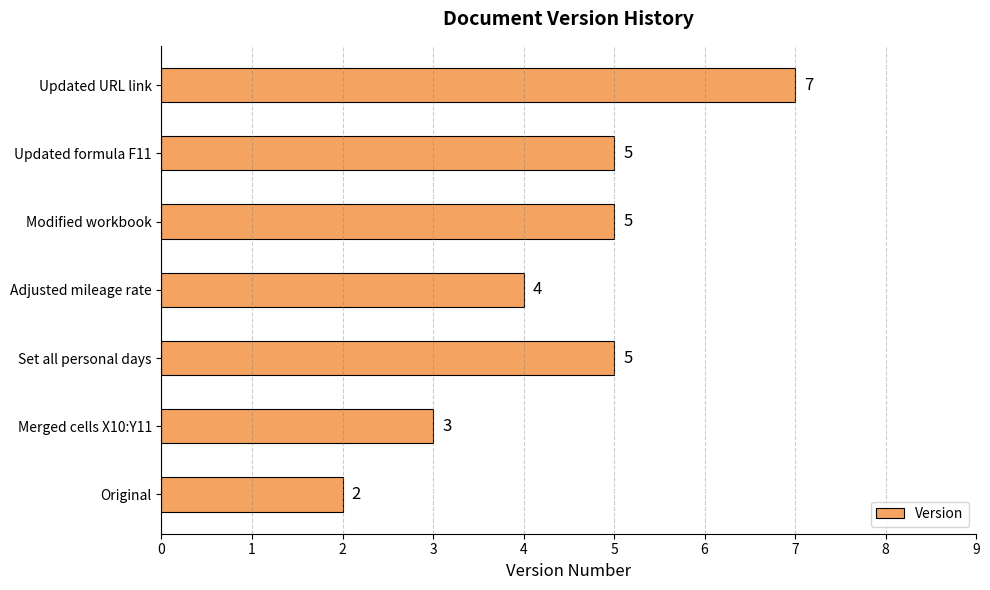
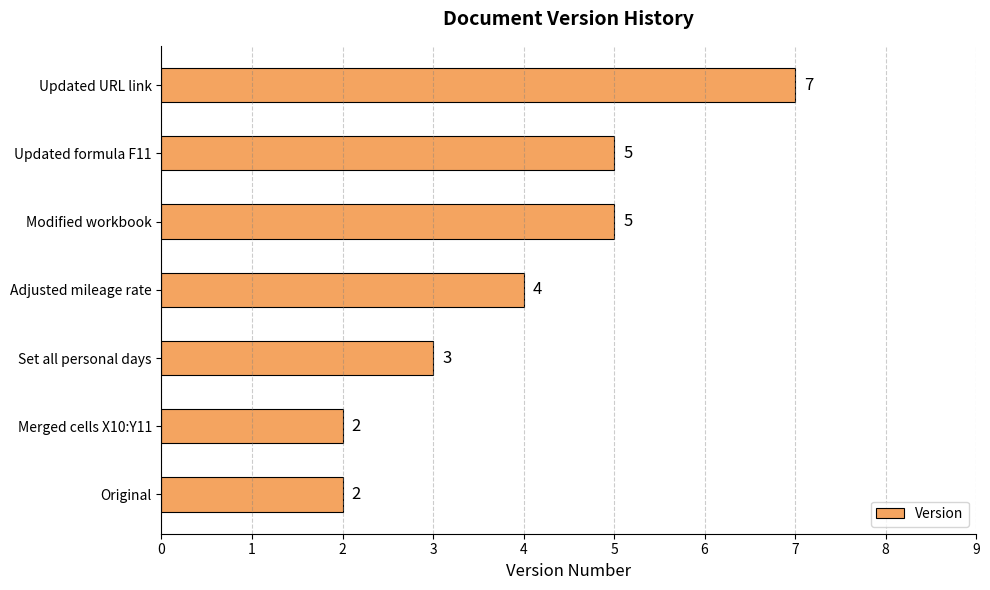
  {
    "Updated URL link": 7,
    "Updated formula F11": 5,
    "Modified workbook": 5,
    "Adjusted mileage rate": 4,
-   "Set all personal days": 5,
-   "Merged cells X10:Y11": 3,
+   "Set all personal days": 3,
+   "Merged cells X10:Y11": 2,
    "Original": 2
  }
